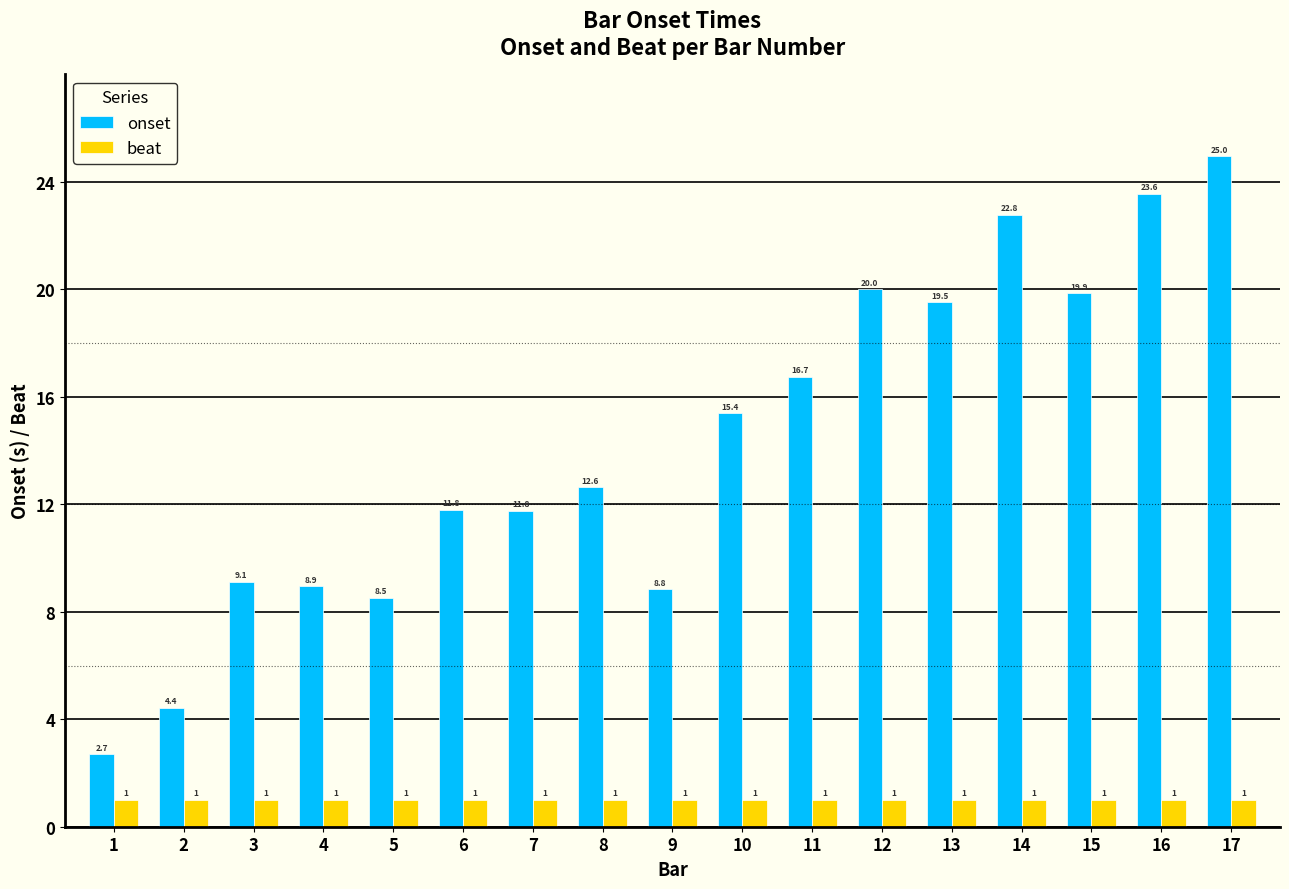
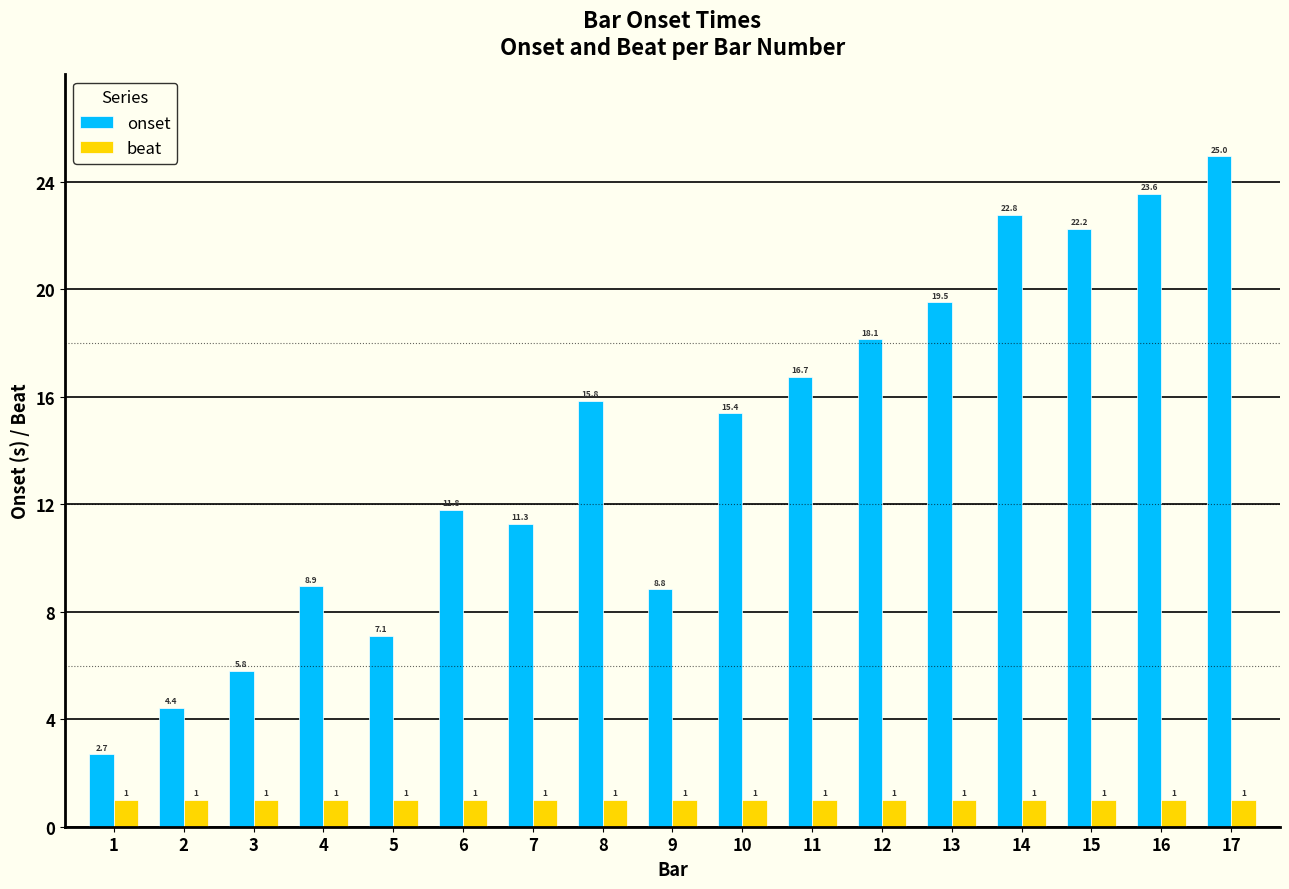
  {
    "onset": {
      "1": 2.7,
      "2": 4.4,
-     "3": 9.1,
+     "3": 5.8,
      "4": 8.9,
-     "5": 8.5,
+     "5": 7.1,
      "6": 11.8,
-     "7": 11.8,
-     "8": 12.6,
+     "7": 11.3,
+     "8": 15.8,
      "9": 8.8,
      "10": 15.4,
      "11": 16.7,
-     "12": 20.0,
+     "12": 18.1,
      "13": 19.5,
      "14": 22.8,
-     "15": 19.9,
+     "15": 22.2,
      "16": 23.6,
      "17": 25.0
    },
    "beat": {
      "1": 1,
      "2": 1,
      "3": 1,
      "4": 1,
      "5": 1,
      "6": 1,
      "7": 1,
      "8": 1,
      "9": 1,
      "10": 1,
      "11": 1,
      "12": 1,
      "13": 1,
      "14": 1,
      "15": 1,
      "16": 1,
      "17": 1
    }
  }
